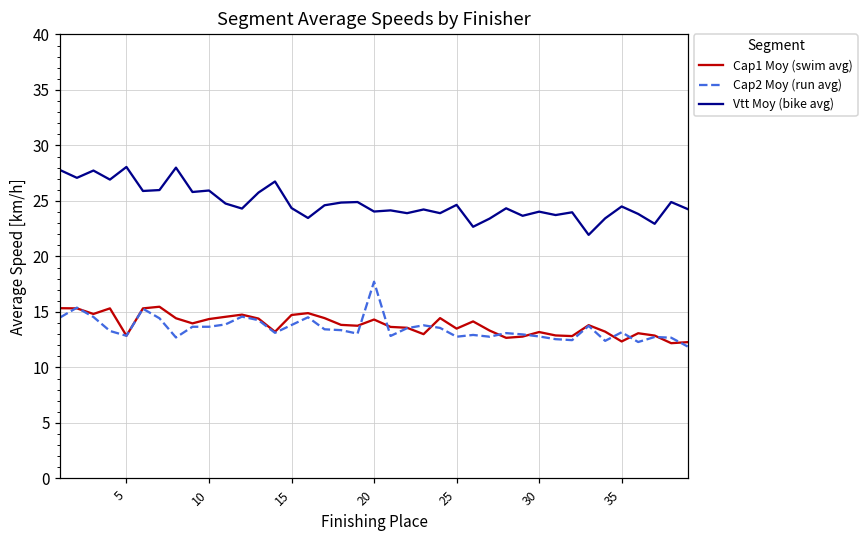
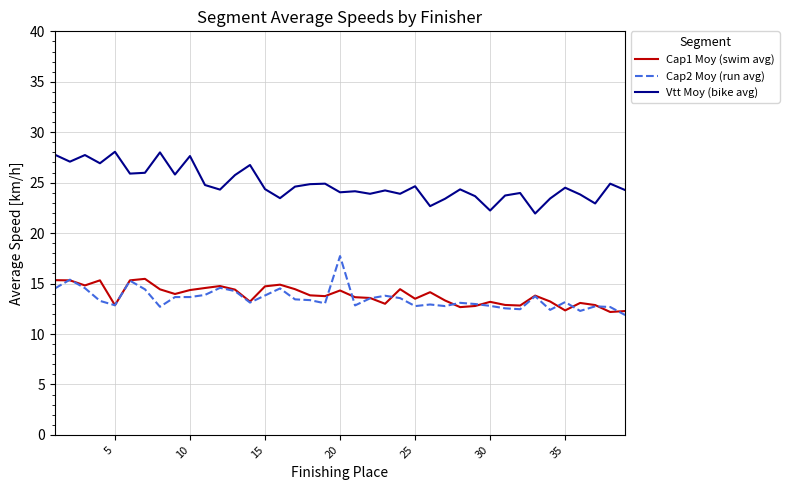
  {
    "Cap1 Moy (swim avg)": {
      "10": 14.4,
      "15": 14.7,
      "20": 14.3,
      "25": 13.5,
      "30": 13.2,
      "35": 12.3
    },
    "Cap2 Moy (run avg)": {
      "10": 13.7,
      "15": 13.8,
      "20": 17.7,
      "25": 12.8,
      "30": 12.8,
      "35": 13.2
    },
    "Vtt Moy (bike avg)": {
      "5": 28.1,
-     "10": 25.9,
+     "10": 27.6,
      "15": 24.4,
      "20": 24.0,
      "25": 24.6,
-     "30": 24.0,
+     "30": 22.2,
      "35": 24.5
    }
  }
